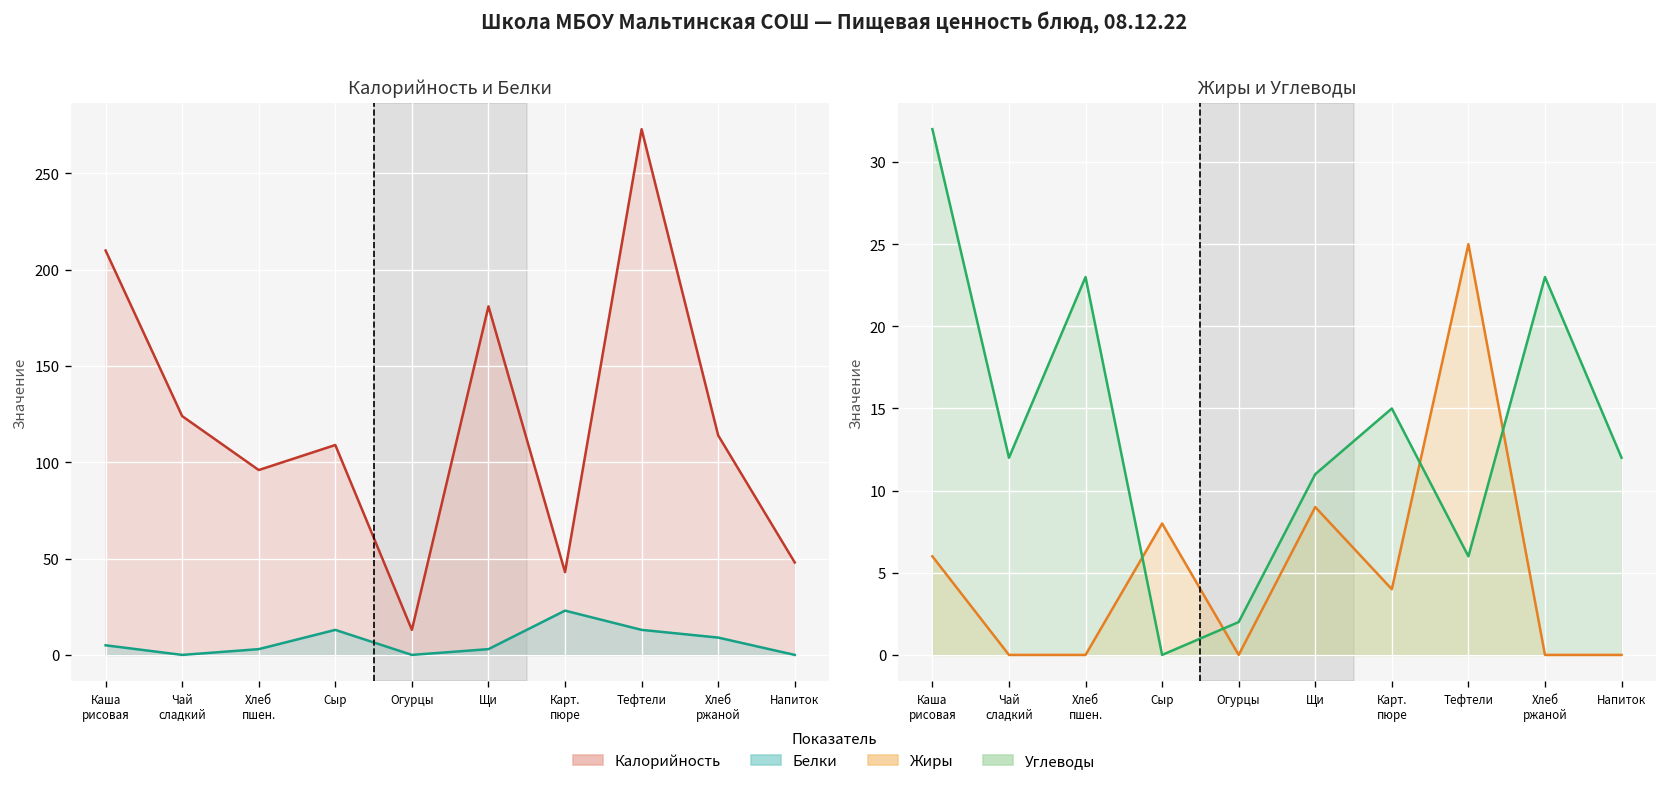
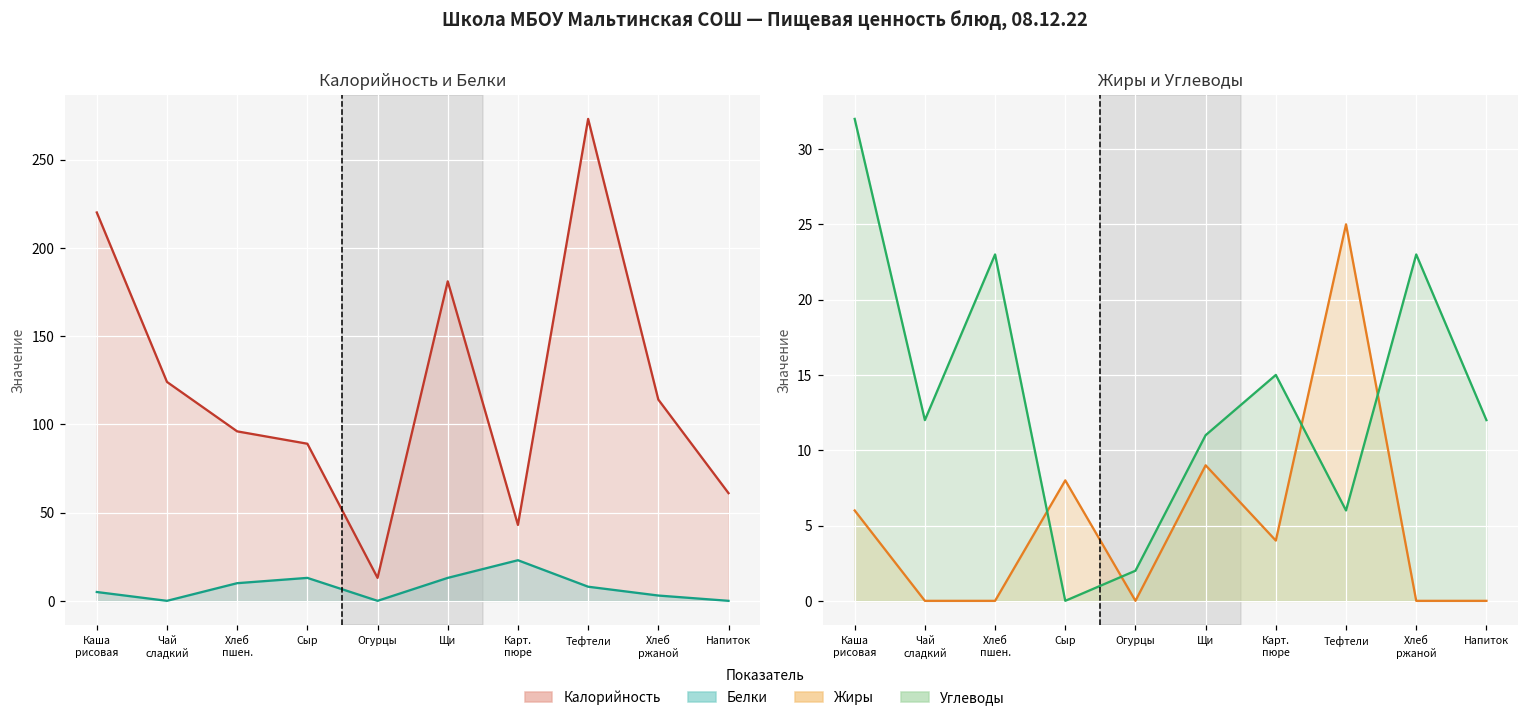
  {
    "Калорийность и Белки": {
      "Калорийность": {
-       "Каша рисовая": 210,
+       "Каша рисовая": 220,
        "Чай сладкий": 124,
        "Хлеб пшен.": 96,
-       "Сыр": 109,
+       "Сыр": 89,
        "Огурцы": 13,
        "Щи": 181,
        "Карт. пюре": 43,
        "Тефтели": 273,
        "Хлеб ржаной": 114,
-       "Напиток": 48
+       "Напиток": 61
      },
      "Белки": {
        "Каша рисовая": 5,
        "Чай сладкий": 0,
-       "Хлеб пшен.": 3,
+       "Хлеб пшен.": 10,
        "Сыр": 13,
        "Огурцы": 0,
-       "Щи": 3,
+       "Щи": 13,
        "Карт. пюре": 23,
-       "Тефтели": 13,
-       "Хлеб ржаной": 9,
+       "Тефтели": 8,
+       "Хлеб ржаной": 3,
        "Напиток": 0
      }
    }
  }
